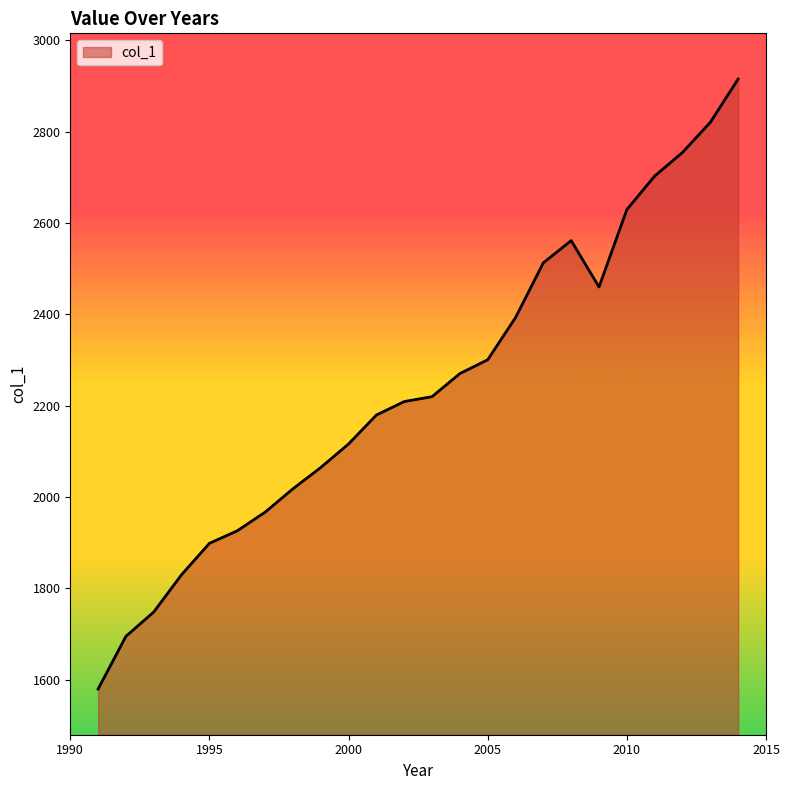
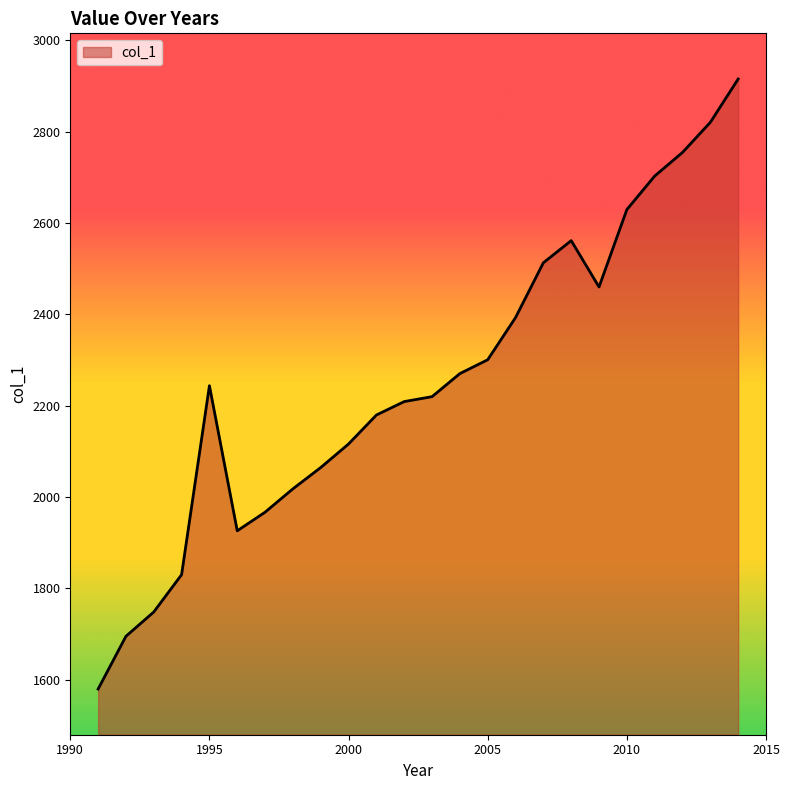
  {
-   "1995": 1900,
+   "1995": 2240,
    "2000": 2120,
    "2005": 2300,
    "2010": 2630
  }
